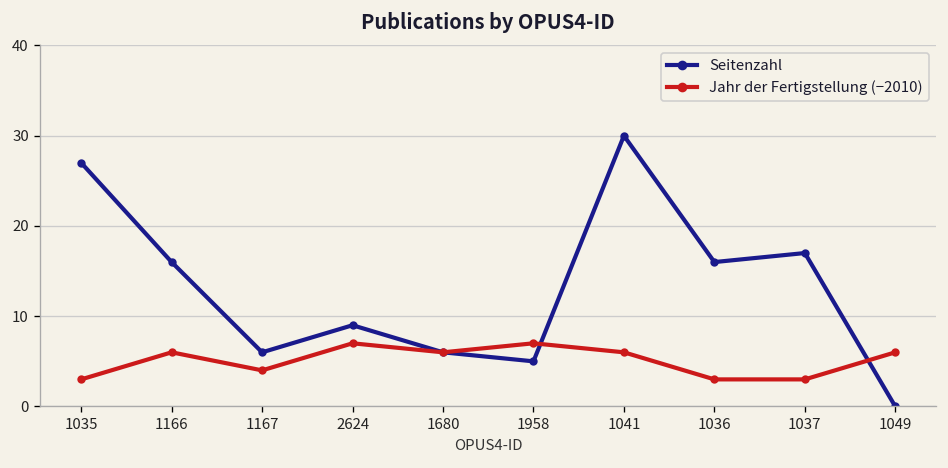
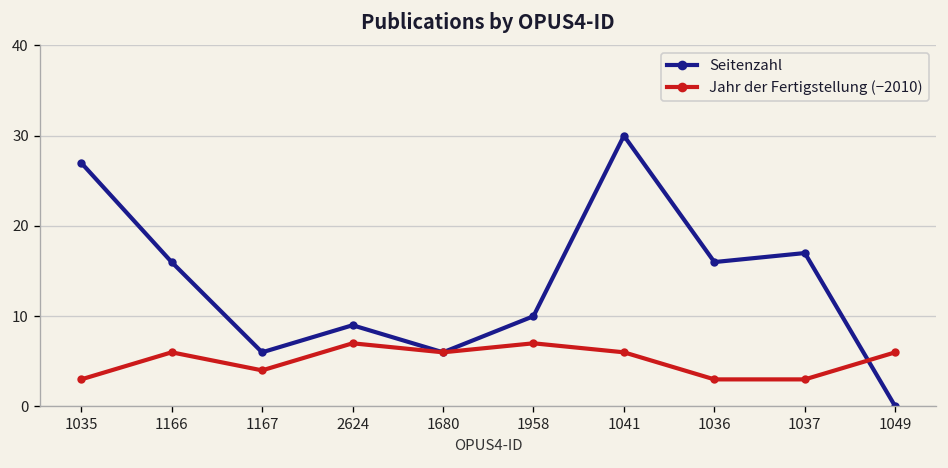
  {
    "Seitenzahl": {
      "1035": 27,
      "1166": 16,
      "1167": 6,
      "2624": 9,
-     "1958": 5,
+     "1958": 10,
      "1041": 30,
      "1036": 16,
      "1037": 17,
      "1049": 0
    },
    "Jahr der Fertigstellung (−2010)": {
      "1035": 3,
      "1166": 6,
      "1167": 4,
      "2624": 7,
      "1958": 7,
      "1041": 6,
      "1036": 3,
      "1037": 3,
      "1049": 6
    }
  }
